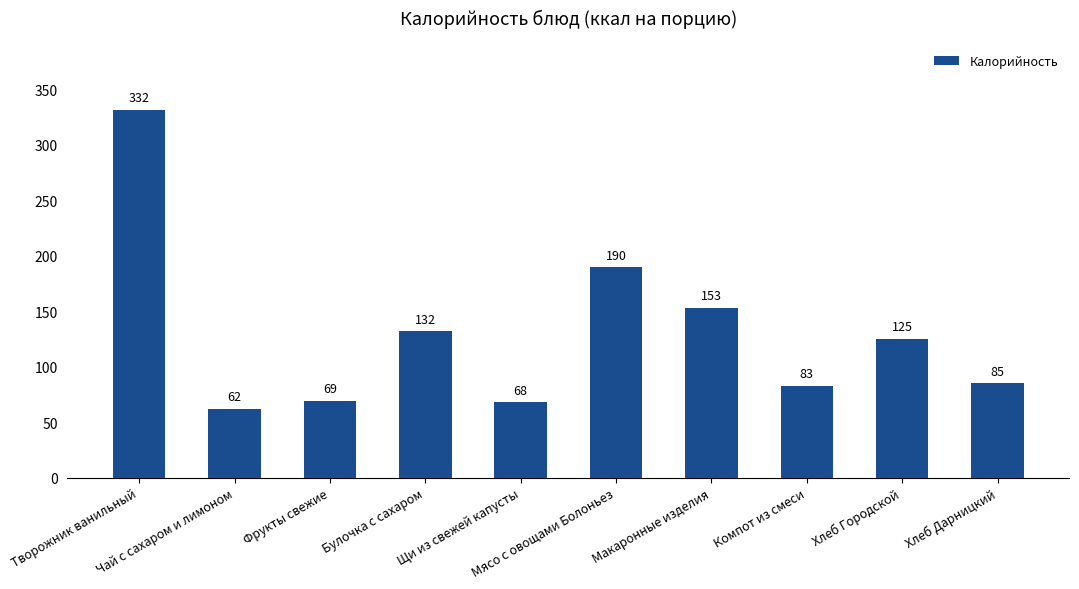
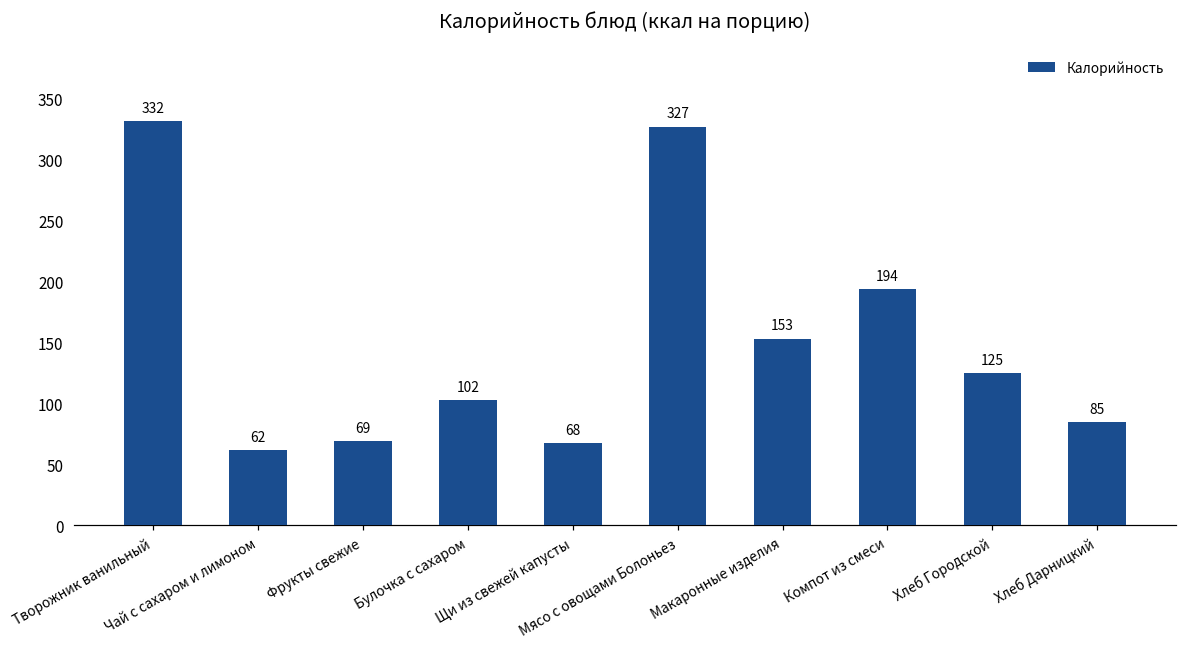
  {
    "Творожник ванильный": 332,
    "Чай с сахаром и лимоном": 62,
    "Фрукты свежие": 69,
-   "Булочка с сахаром": 132,
+   "Булочка с сахаром": 102,
    "Щи из свежей капусты": 68,
-   "Мясо с овощами Болоньез": 190,
+   "Мясо с овощами Болоньез": 327,
    "Макаронные изделия": 153,
-   "Компот из смеси": 83,
+   "Компот из смеси": 194,
    "Хлеб Городской": 125,
    "Хлеб Дарницкий": 85
  }
